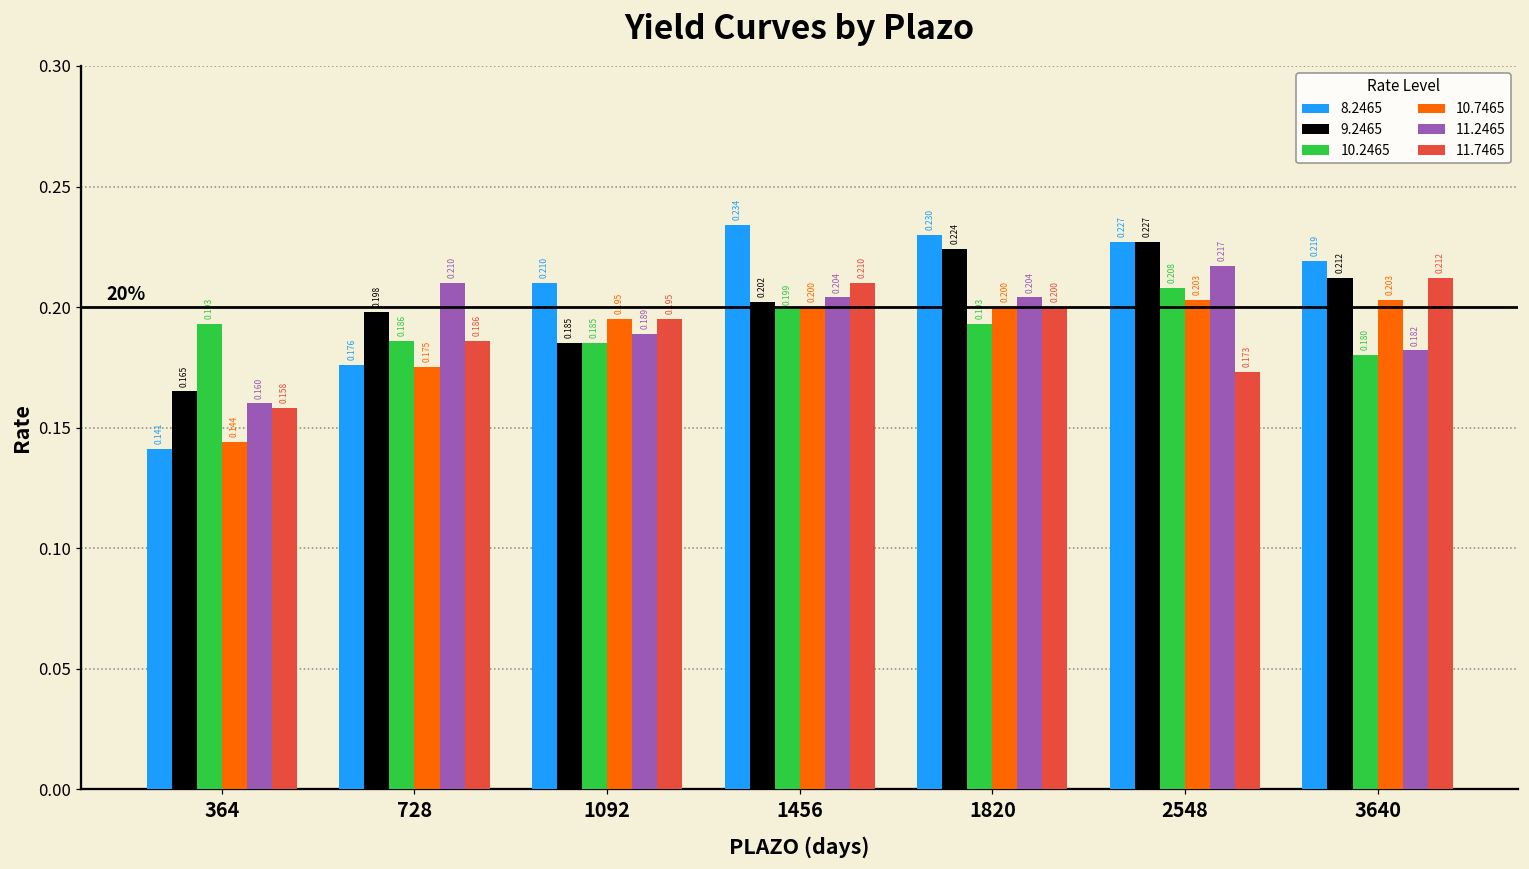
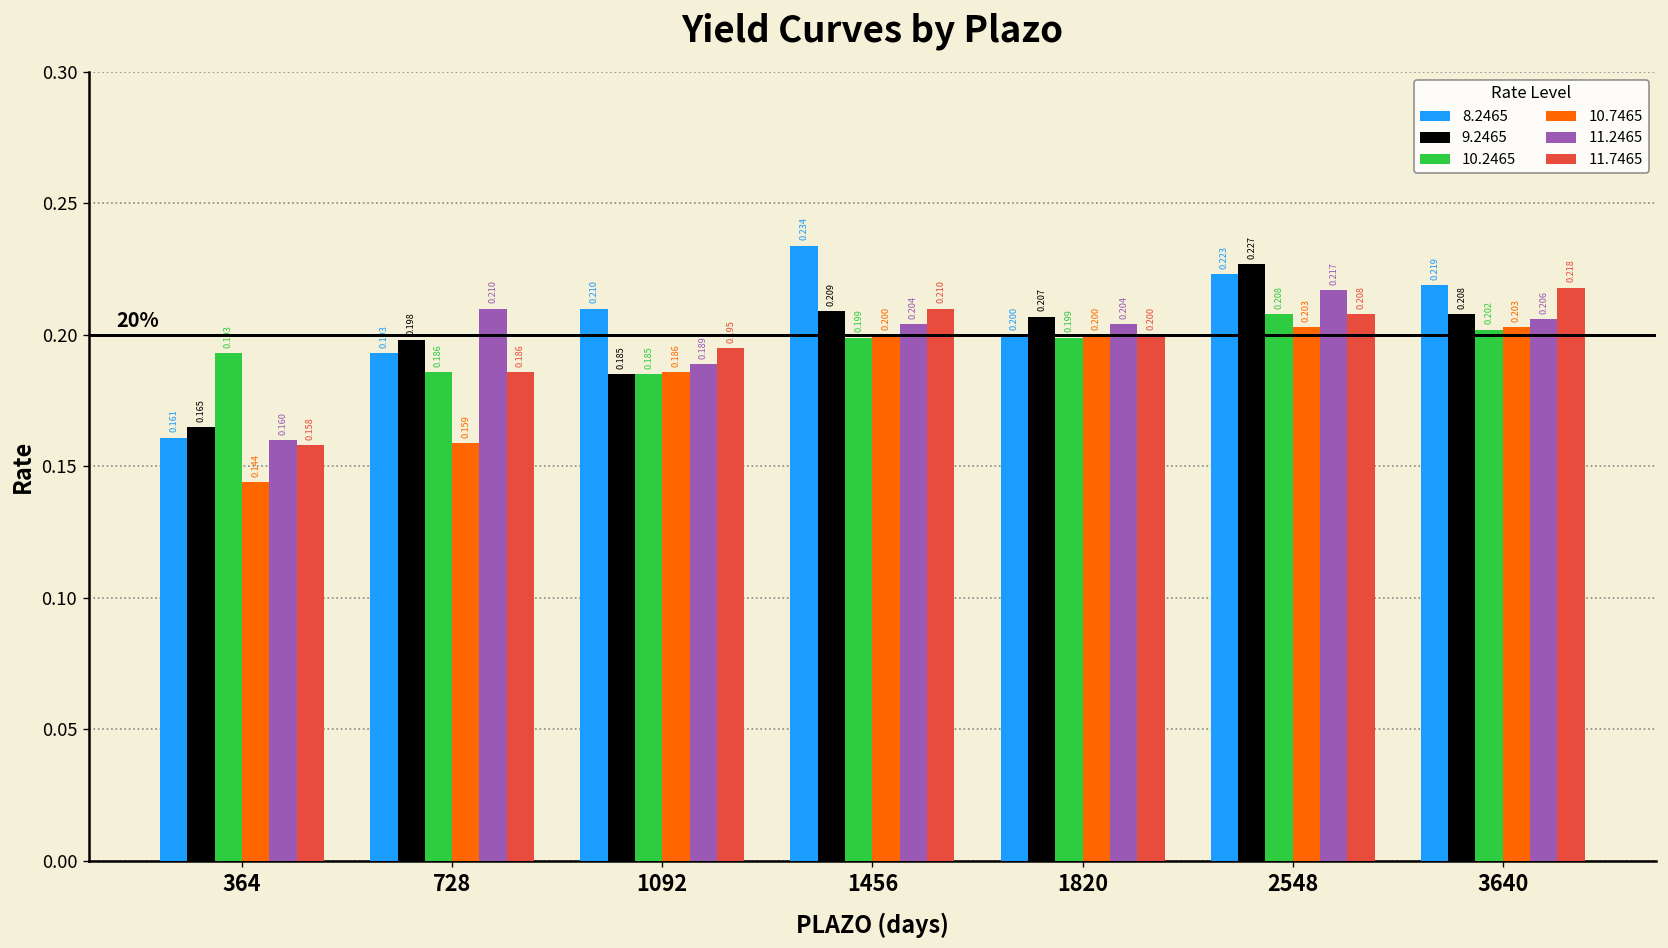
  {
    "8.2465": {
-     "364": 0.141,
-     "728": 0.176,
+     "364": 0.161,
+     "728": 0.193,
      "1092": 0.210,
      "1456": 0.234,
-     "1820": 0.230,
-     "2548": 0.227,
+     "1820": 0.200,
+     "2548": 0.223,
      "3640": 0.219
    },
    "9.2465": {
      "364": 0.165,
      "728": 0.198,
      "1092": 0.185,
-     "1456": 0.202,
-     "1820": 0.224,
+     "1456": 0.209,
+     "1820": 0.207,
      "2548": 0.227,
-     "3640": 0.212
+     "3640": 0.208
    },
    "10.2465": {
      "364": 0.193,
      "728": 0.186,
      "1092": 0.185,
      "1456": 0.199,
-     "1820": 0.193,
+     "1820": 0.199,
      "2548": 0.208,
-     "3640": 0.180
+     "3640": 0.202
    },
    "10.7465": {
      "364": 0.144,
-     "728": 0.175,
-     "1092": 0.195,
+     "728": 0.159,
+     "1092": 0.186,
      "1456": 0.200,
      "1820": 0.200,
      "2548": 0.203,
      "3640": 0.203
    },
    "11.2465": {
      "364": 0.160,
      "728": 0.210,
      "1092": 0.189,
      "1456": 0.204,
      "1820": 0.204,
      "2548": 0.217,
-     "3640": 0.182
+     "3640": 0.206
    },
    "11.7465": {
      "364": 0.158,
      "728": 0.186,
      "1092": 0.195,
      "1456": 0.210,
      "1820": 0.200,
-     "2548": 0.173,
-     "3640": 0.212
+     "2548": 0.208,
+     "3640": 0.218
    }
  }
